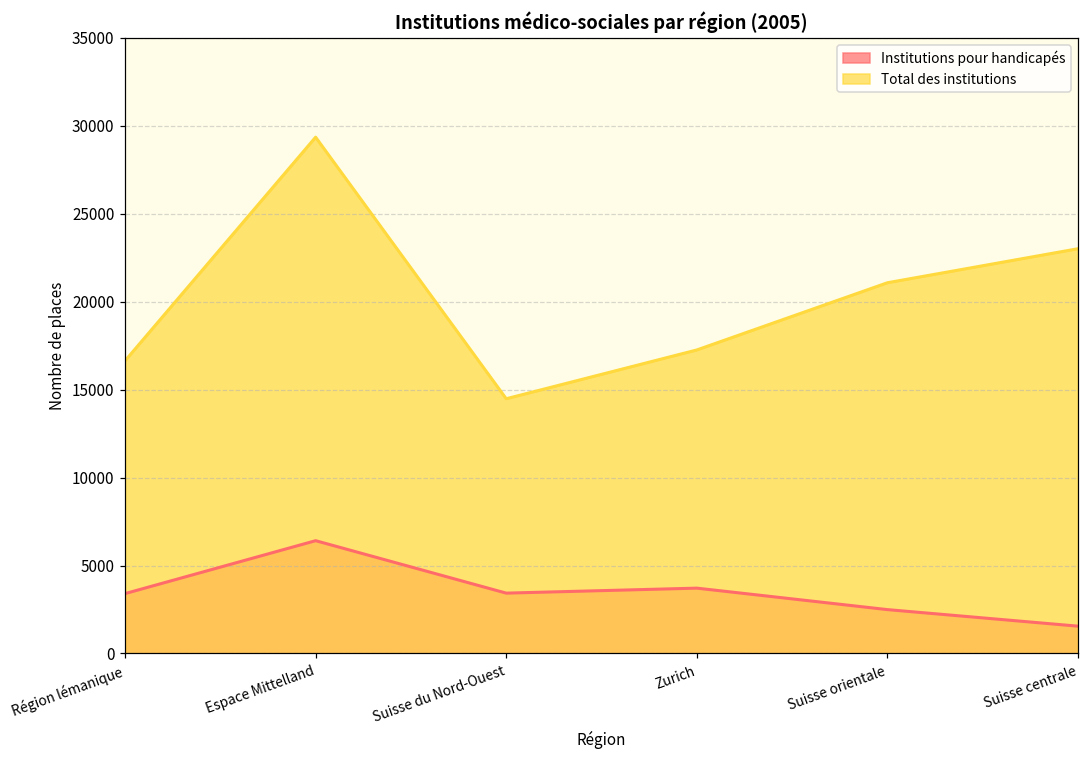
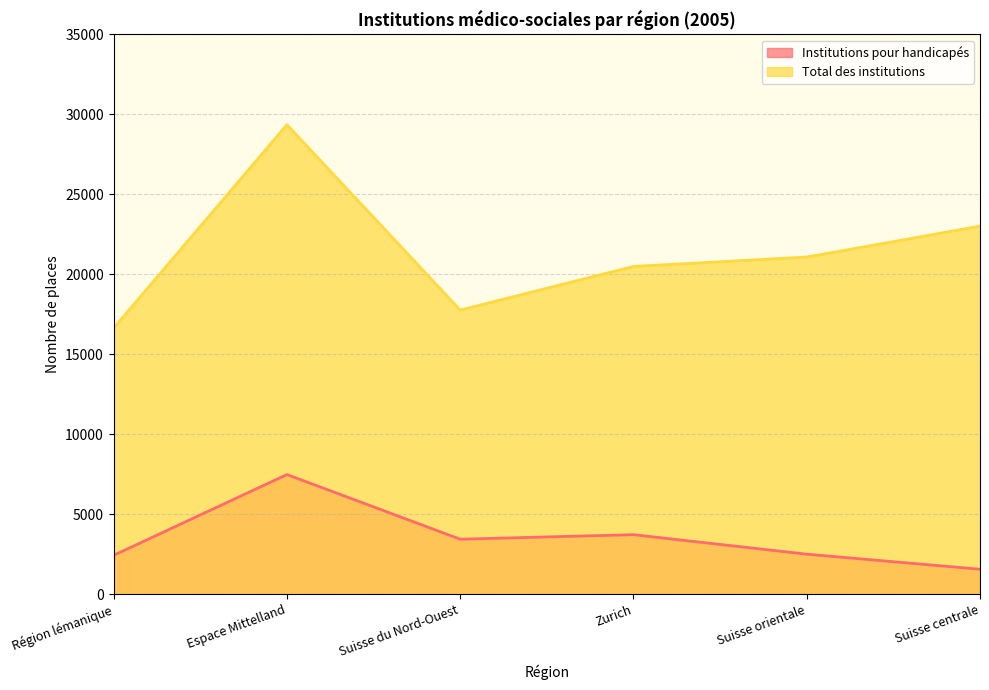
  {
    "Institutions pour handicapés": {
-     "Région lémanique": 3400,
-     "Espace Mittelland": 6400,
+     "Région lémanique": 2400,
+     "Espace Mittelland": 7500,
      "Suisse du Nord-Ouest": 3400,
      "Zurich": 3700,
      "Suisse orientale": 2500,
      "Suisse centrale": 1600
    },
    "Total des institutions": {
      "Région lémanique": 16600,
      "Espace Mittelland": 29400,
-     "Suisse du Nord-Ouest": 14500,
-     "Zurich": 17300,
+     "Suisse du Nord-Ouest": 17800,
+     "Zurich": 20500,
      "Suisse orientale": 21100,
      "Suisse centrale": 23000
    }
  }
